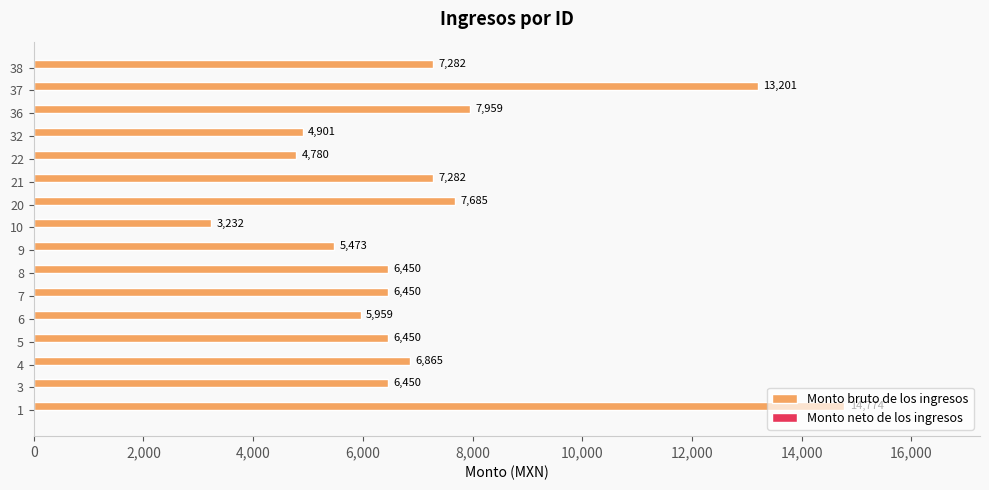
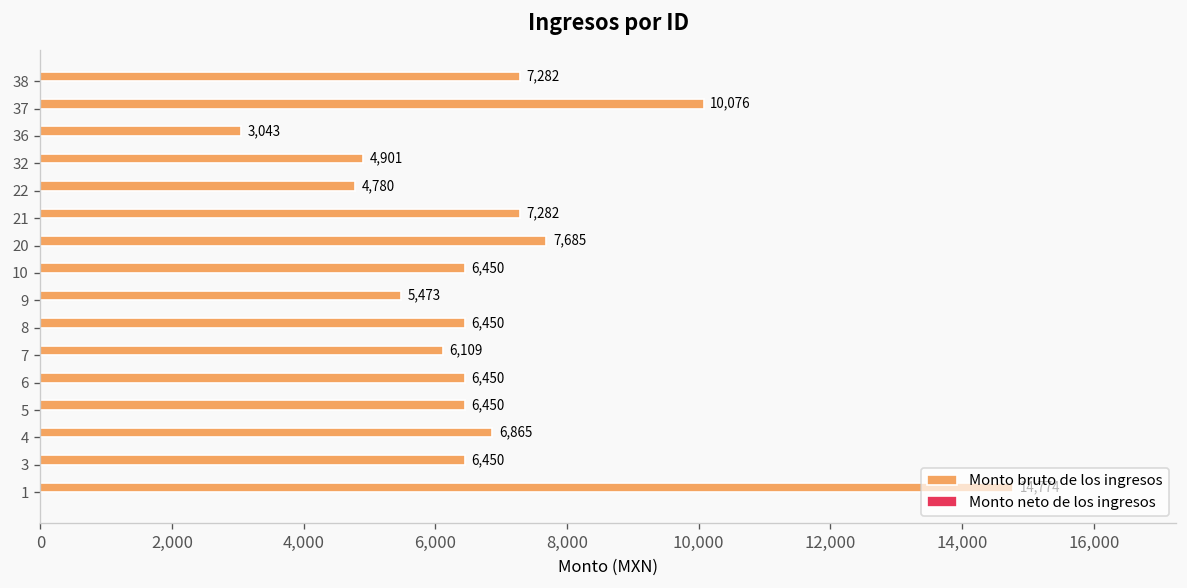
  {
    "Monto bruto de los ingresos": {
      "38": "7,282",
-     "37": "13,201",
-     "36": "7,959",
+     "37": "10,076",
+     "36": "3,043",
      "32": "4,901",
      "22": "4,780",
      "21": "7,282",
      "20": "7,685",
-     "10": "3,232",
+     "10": "6,450",
      "9": "5,473",
      "8": "6,450",
-     "7": "6,450",
-     "6": "5,959",
+     "7": "6,109",
+     "6": "6,450",
      "5": "6,450",
      "4": "6,865",
      "3": "6,450"
    },
    "Monto neto de los ingresos": {
      "38": "0",
      "37": "0",
      "36": "0",
      "32": "0",
      "22": "0",
      "21": "0",
      "20": "0",
      "10": "0",
      "9": "0",
      "8": "0",
      "7": "0",
      "6": "0",
      "5": "0",
      "4": "0",
      "3": "0",
      "1": "0"
    }
  }
